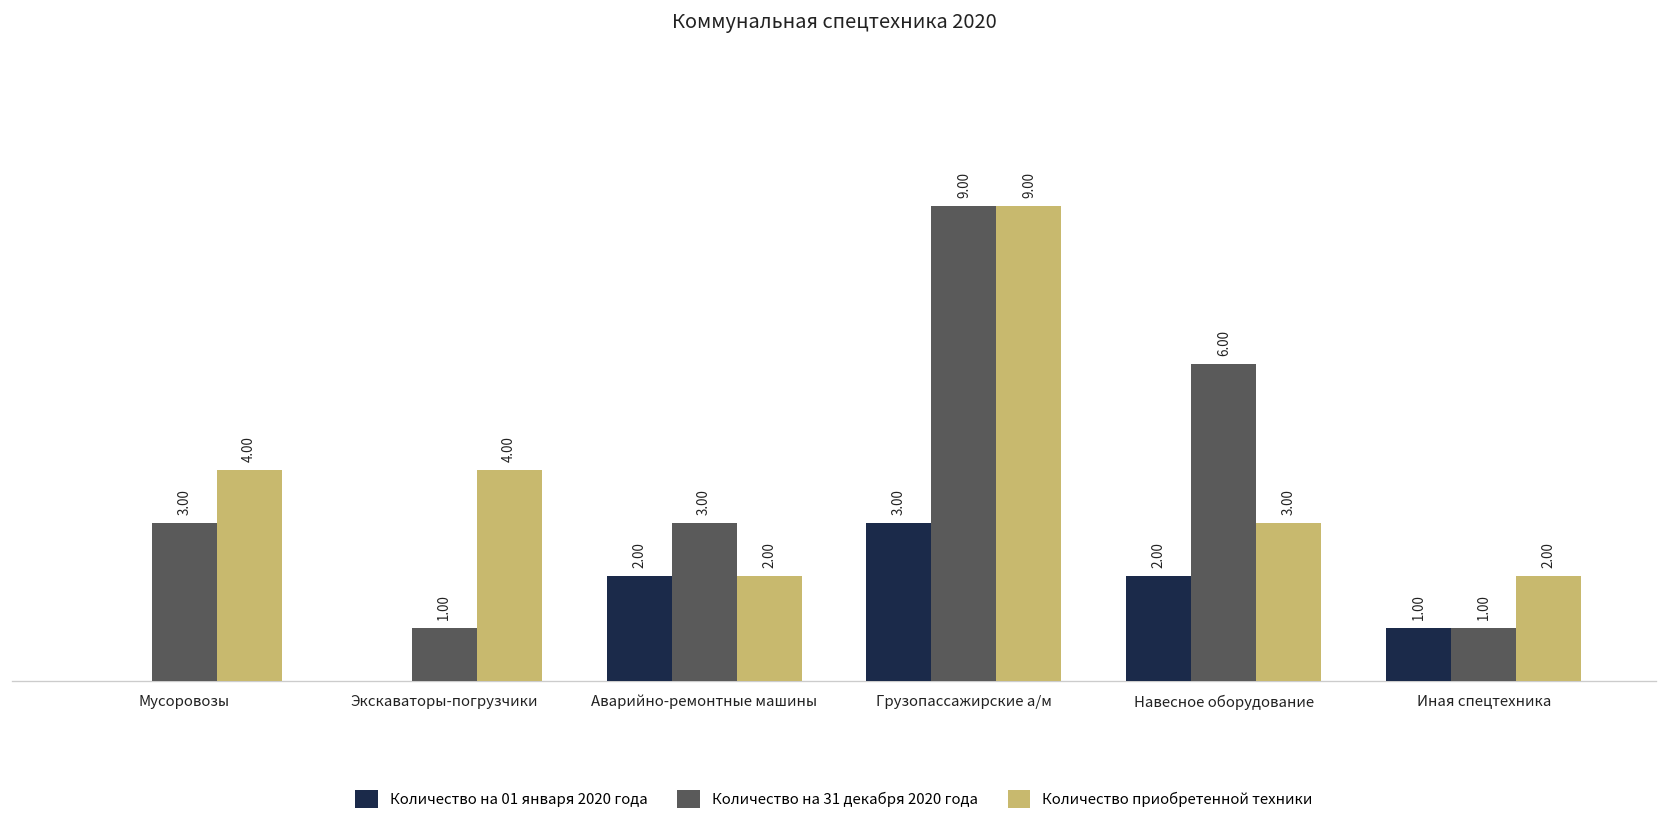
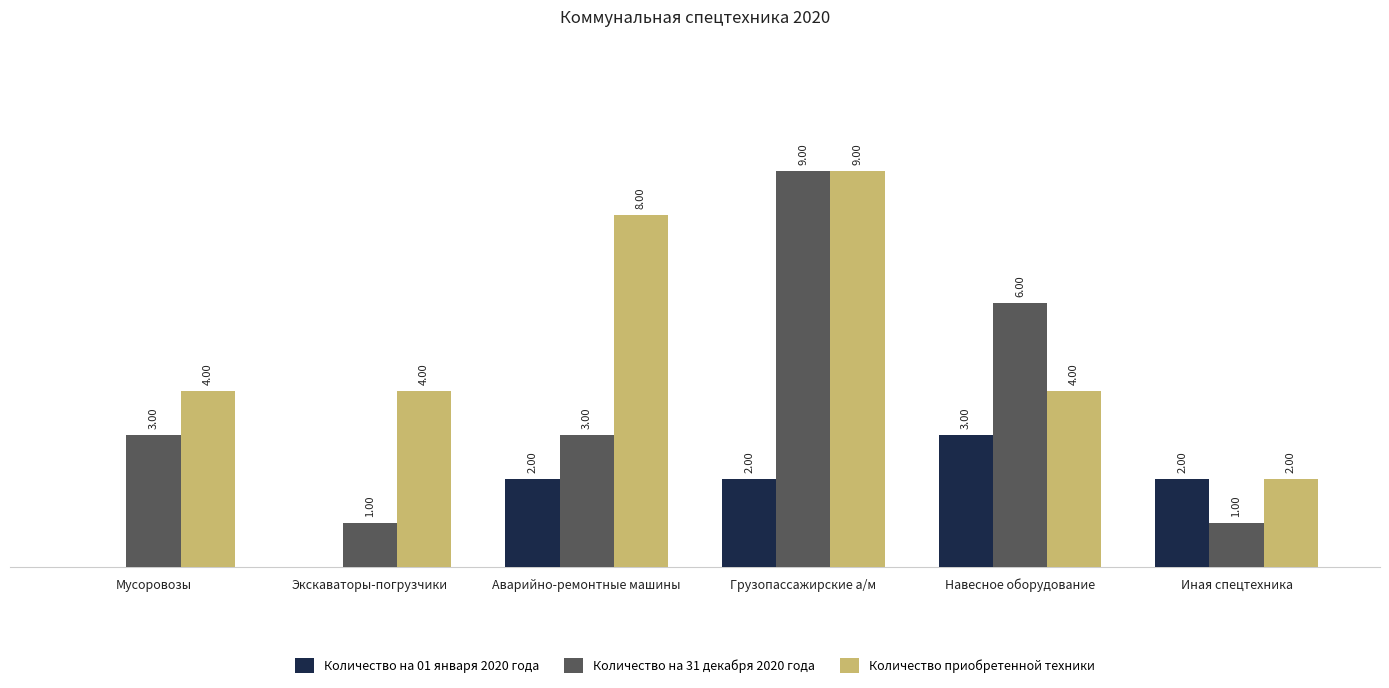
  {
    "Количество на 01 января 2020 года": {
      "Аварийно-ремонтные машины": 2.00,
-     "Грузопассажирские а/м": 3.00,
-     "Навесное оборудование": 2.00,
-     "Иная спецтехника": 1.00
+     "Грузопассажирские а/м": 2.00,
+     "Навесное оборудование": 3.00,
+     "Иная спецтехника": 2.00
    },
    "Количество на 31 декабря 2020 года": {
      "Мусоровозы": 3.00,
      "Экскаваторы-погрузчики": 1.00,
      "Аварийно-ремонтные машины": 3.00,
      "Грузопассажирские а/м": 9.00,
      "Навесное оборудование": 6.00,
      "Иная спецтехника": 1.00
    },
    "Количество приобретенной техники": {
      "Мусоровозы": 4.00,
      "Экскаваторы-погрузчики": 4.00,
-     "Аварийно-ремонтные машины": 2.00,
+     "Аварийно-ремонтные машины": 8.00,
      "Грузопассажирские а/м": 9.00,
-     "Навесное оборудование": 3.00,
+     "Навесное оборудование": 4.00,
      "Иная спецтехника": 2.00
    }
  }
